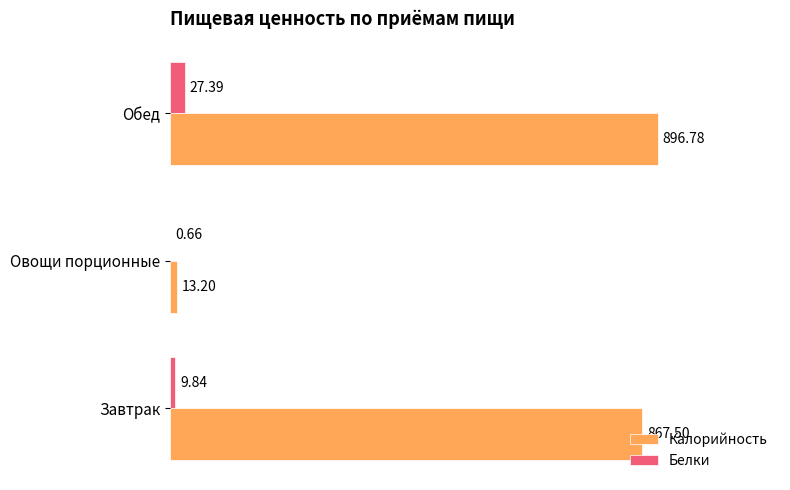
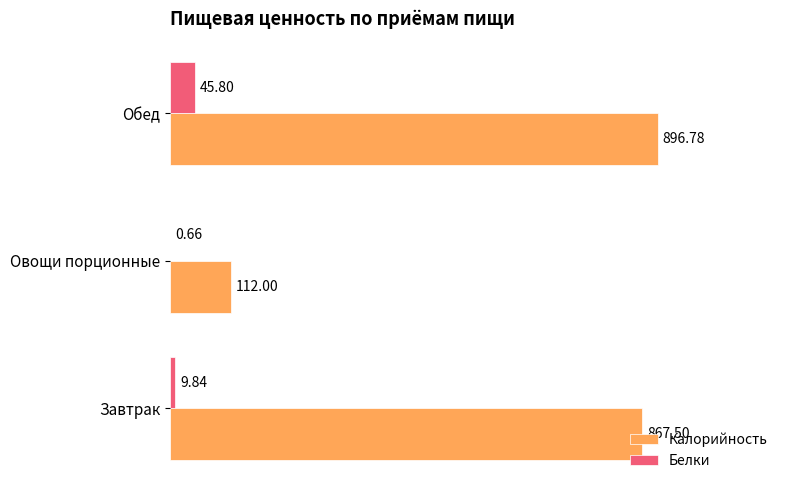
  {
    "Калорийность": {
      "Обед": 896.78,
-     "Овощи порционные": 13.20,
+     "Овощи порционные": 112.00,
      "Завтрак": 867.50
    },
    "Белки": {
-     "Обед": 27.39,
+     "Обед": 45.80,
      "Овощи порционные": 0.66,
      "Завтрак": 9.84
    }
  }
